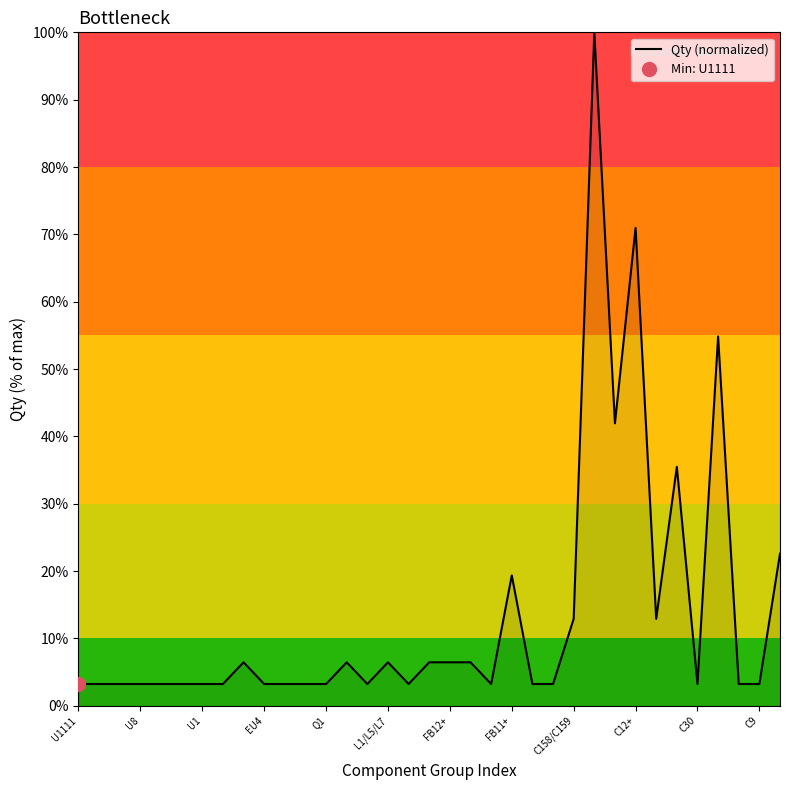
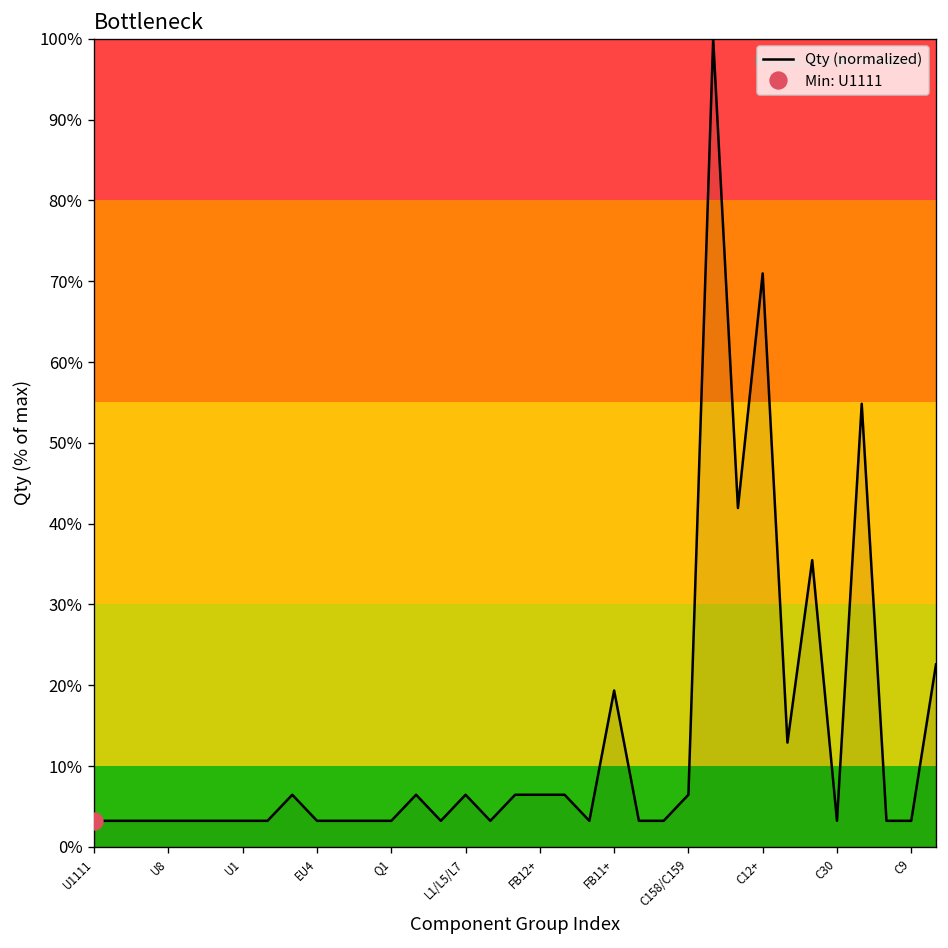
  {
    "Qty (normalized)": {
      "U8": "3%",
      "U1": "3%",
      "EU4": "3%",
      "Q1": "3%",
      "L1/L5/L7": "6%",
      "FB12+": "6%",
      "FB11+": "19%",
-     "C158/C159": "13%",
+     "C158/C159": "6%",
      "C12+": "71%",
      "C30": "3%",
      "C9": "3%"
    }
  }
